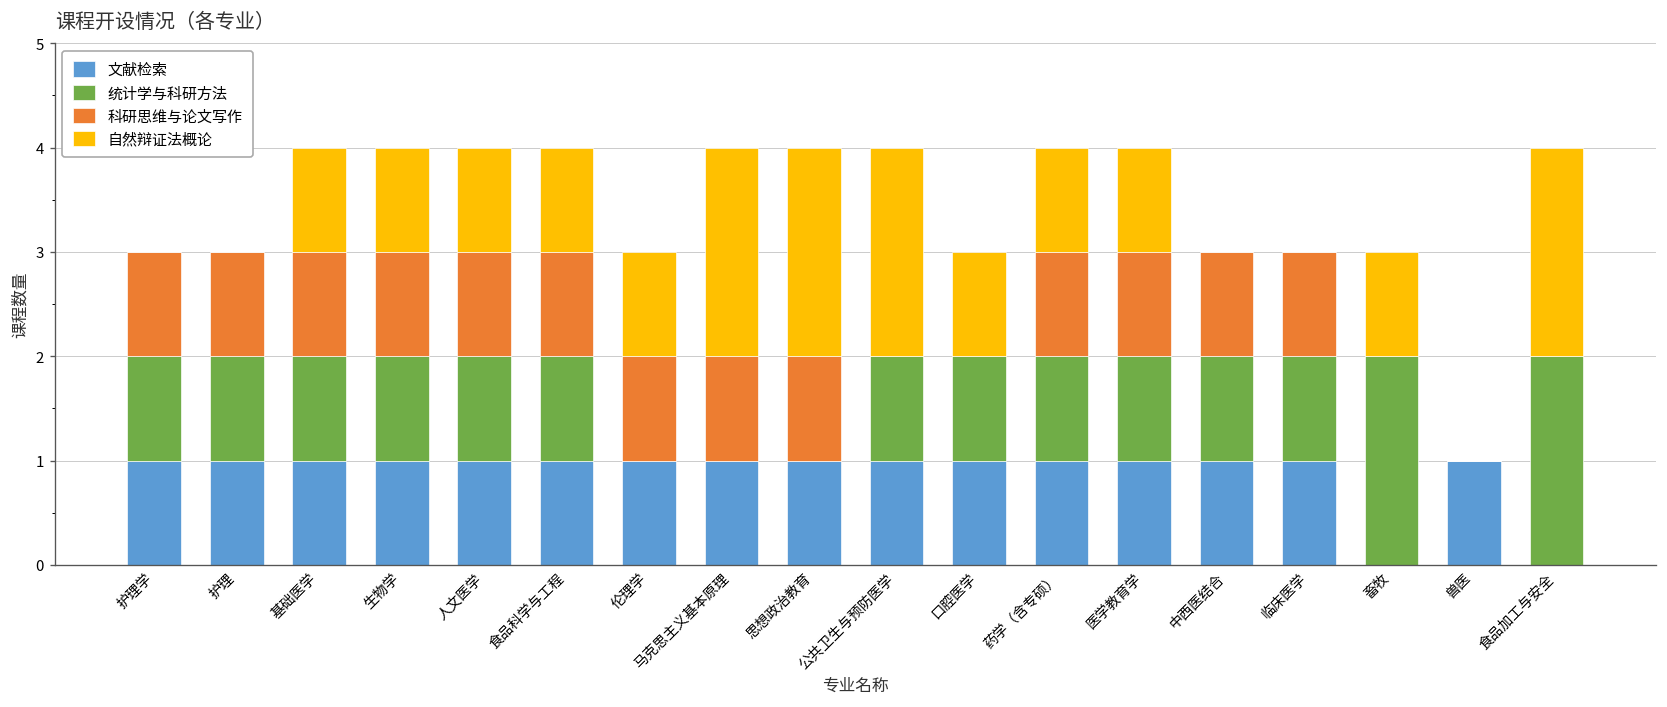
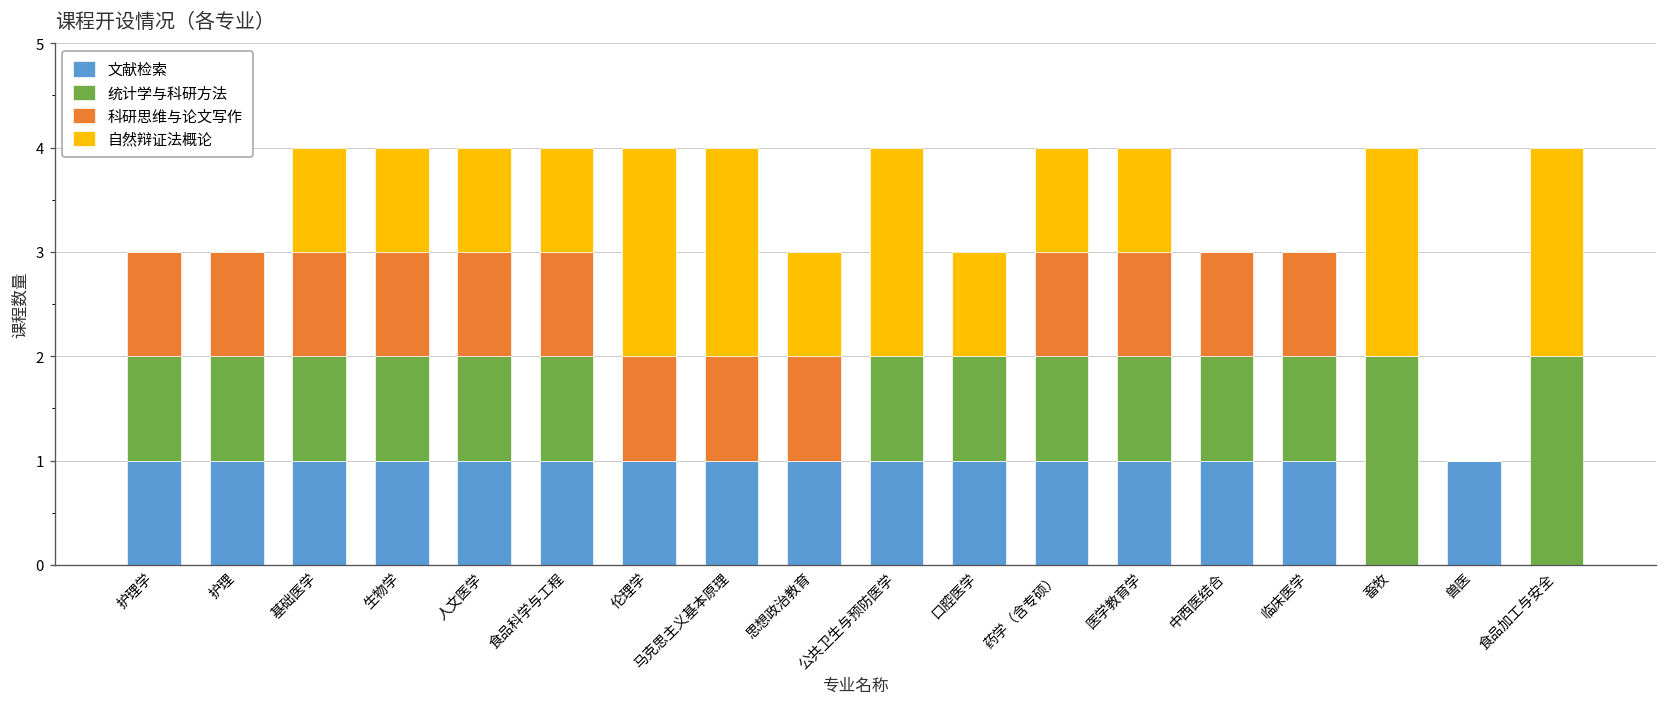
  {
    "文献检索": {
      "护理学": 1,
      "护理": 1,
      "基础医学": 1,
      "生物学": 1,
      "人文医学": 1,
      "食品科学与工程": 1,
      "伦理学": 1,
      "马克思主义基本原理": 1,
      "思想政治教育": 1,
      "公共卫生与预防医学": 1,
      "口腔医学": 1,
      "药学（含专硕）": 1,
      "医学教育学": 1,
      "中西医结合": 1,
      "临床医学": 1,
      "畜牧": 0,
      "兽医": 1,
      "食品加工与安全": 0
    },
    "科研思维与论文写作": {
      "护理学": 1,
      "护理": 1,
      "基础医学": 1,
      "生物学": 1,
      "人文医学": 1,
      "食品科学与工程": 1,
      "伦理学": 1,
      "马克思主义基本原理": 1,
      "思想政治教育": 1,
      "公共卫生与预防医学": 0,
      "口腔医学": 0,
      "药学（含专硕）": 1,
      "医学教育学": 1,
      "中西医结合": 1,
      "临床医学": 1,
      "畜牧": 0,
      "兽医": 0,
      "食品加工与安全": 0
    },
    "自然辩证法概论": {
      "护理学": 0,
      "护理": 0,
      "基础医学": 1,
      "生物学": 1,
      "人文医学": 1,
      "食品科学与工程": 1,
-     "伦理学": 1,
+     "伦理学": 2,
      "马克思主义基本原理": 2,
-     "思想政治教育": 2,
+     "思想政治教育": 1,
      "公共卫生与预防医学": 2,
      "口腔医学": 1,
      "药学（含专硕）": 1,
      "医学教育学": 1,
      "中西医结合": 0,
      "临床医学": 0,
-     "畜牧": 1,
+     "畜牧": 2,
      "兽医": 0,
      "食品加工与安全": 2
    }
  }
